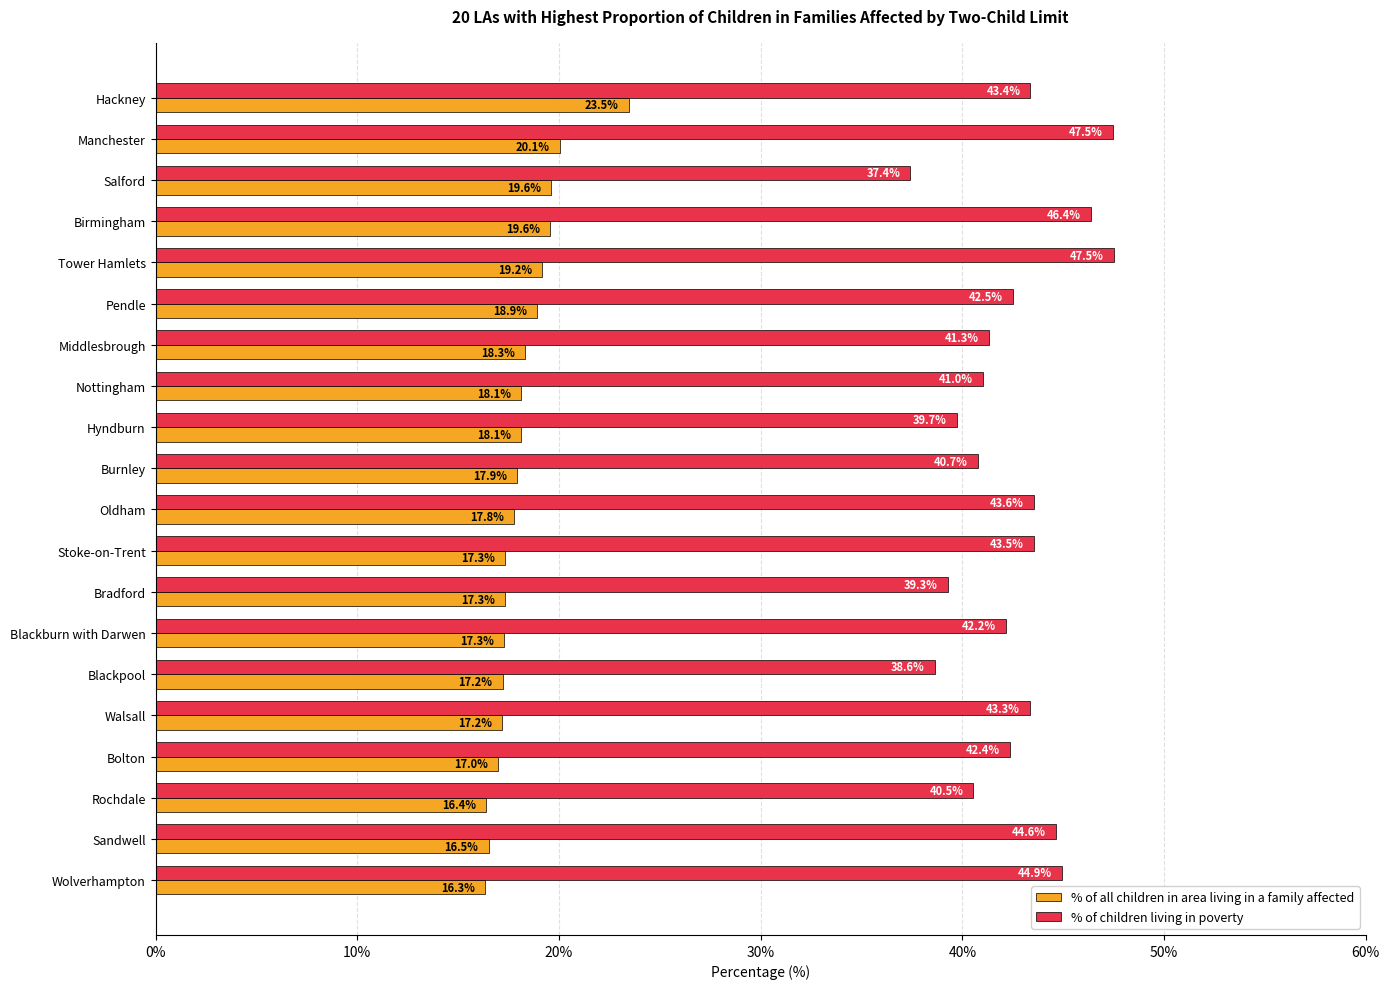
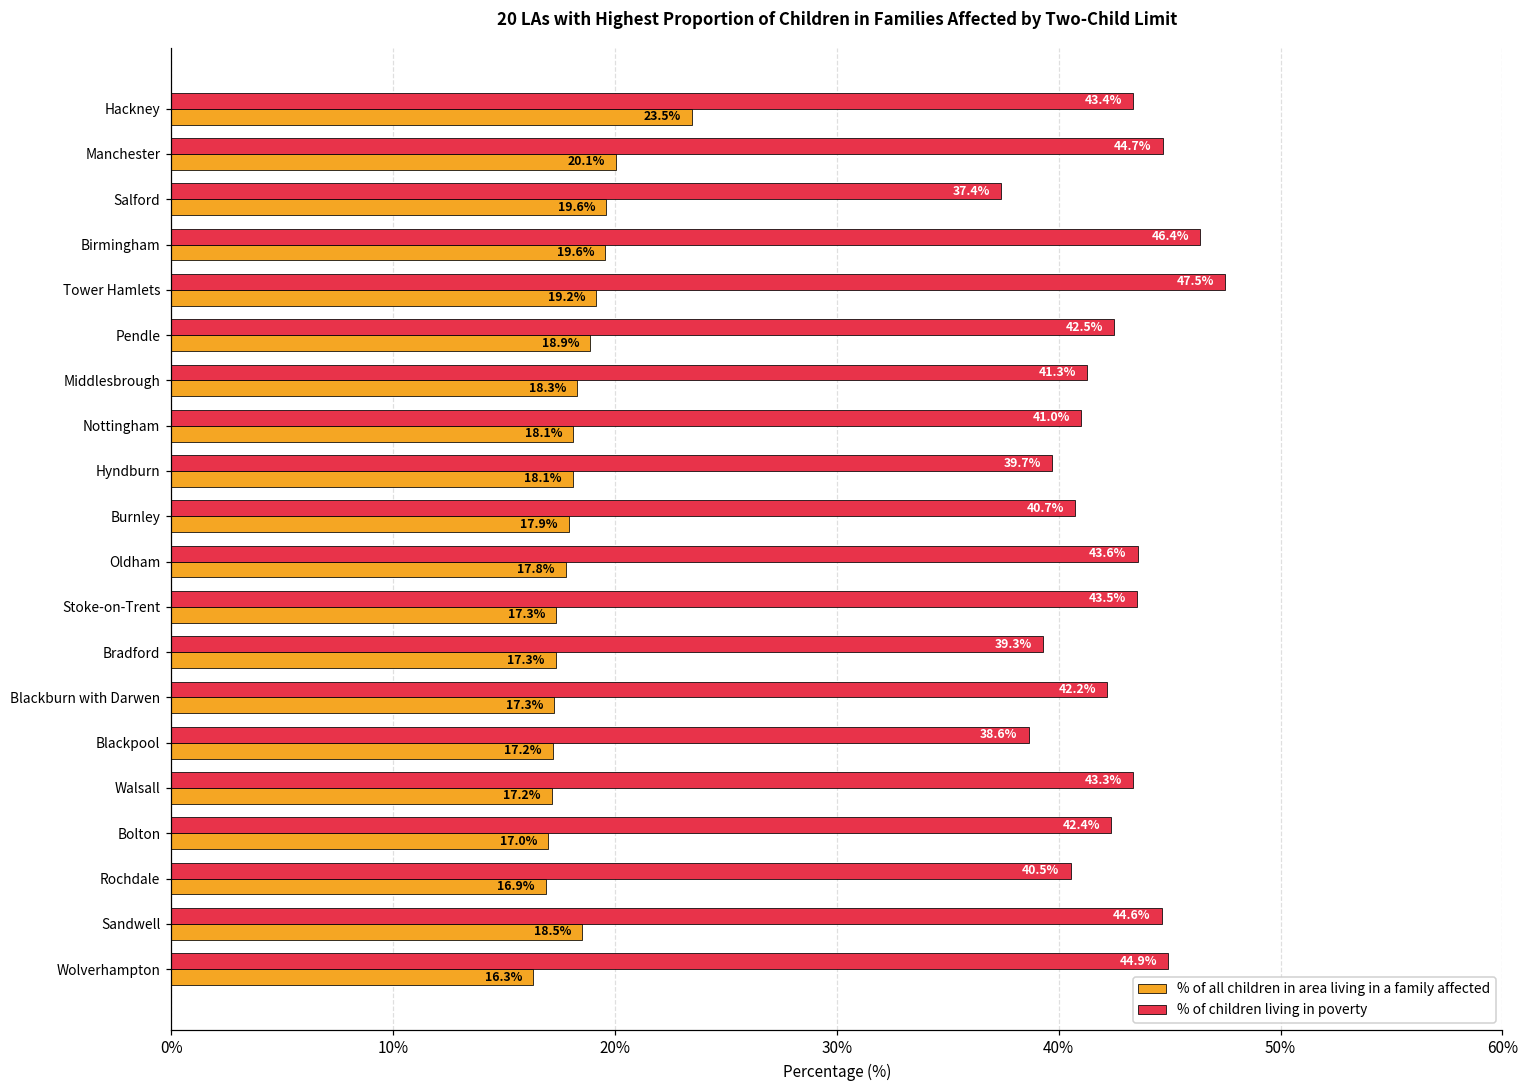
  {
    "% of all children in area living in a family affected": {
      "Hackney": "23.5%",
      "Manchester": "20.1%",
      "Salford": "19.6%",
      "Birmingham": "19.6%",
      "Tower Hamlets": "19.2%",
      "Pendle": "18.9%",
      "Middlesbrough": "18.3%",
      "Nottingham": "18.1%",
      "Hyndburn": "18.1%",
      "Burnley": "17.9%",
      "Oldham": "17.8%",
      "Stoke-on-Trent": "17.3%",
      "Bradford": "17.3%",
      "Blackburn with Darwen": "17.3%",
      "Blackpool": "17.2%",
      "Walsall": "17.2%",
      "Bolton": "17.0%",
-     "Rochdale": "16.4%",
-     "Sandwell": "16.5%",
+     "Rochdale": "16.9%",
+     "Sandwell": "18.5%",
      "Wolverhampton": "16.3%"
    },
    "% of children living in poverty": {
      "Hackney": "43.4%",
-     "Manchester": "47.5%",
+     "Manchester": "44.7%",
      "Salford": "37.4%",
      "Birmingham": "46.4%",
      "Tower Hamlets": "47.5%",
      "Pendle": "42.5%",
      "Middlesbrough": "41.3%",
      "Nottingham": "41.0%",
      "Hyndburn": "39.7%",
      "Burnley": "40.7%",
      "Oldham": "43.6%",
      "Stoke-on-Trent": "43.5%",
      "Bradford": "39.3%",
      "Blackburn with Darwen": "42.2%",
      "Blackpool": "38.6%",
      "Walsall": "43.3%",
      "Bolton": "42.4%",
      "Rochdale": "40.5%",
      "Sandwell": "44.6%",
      "Wolverhampton": "44.9%"
    }
  }
